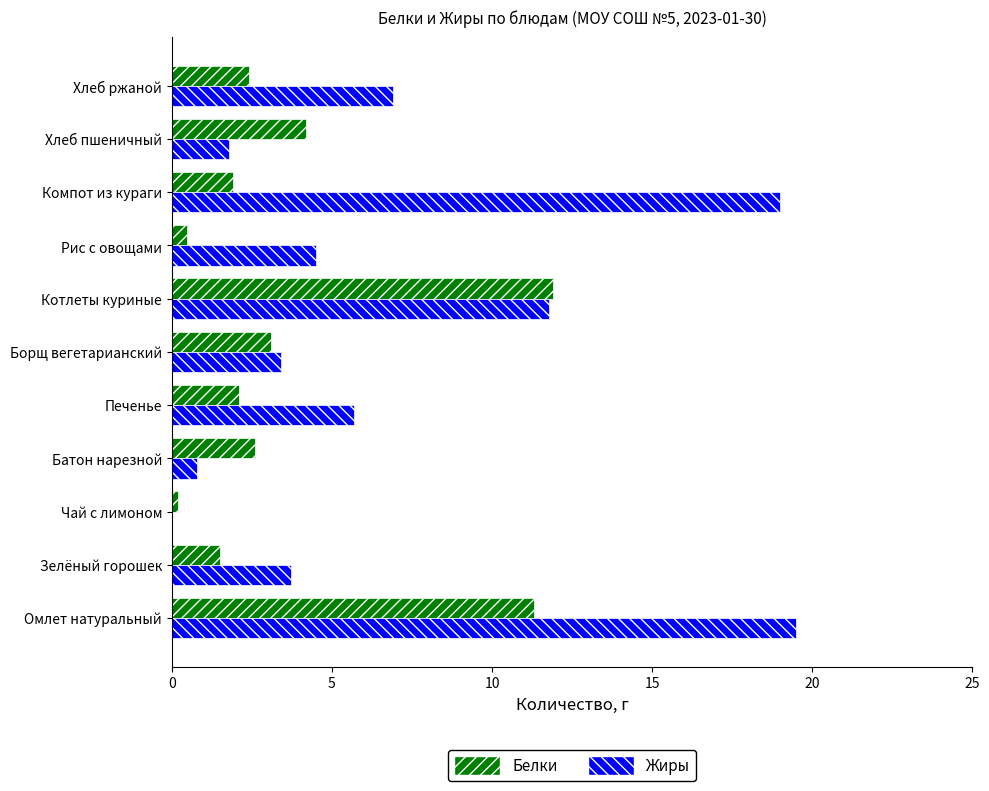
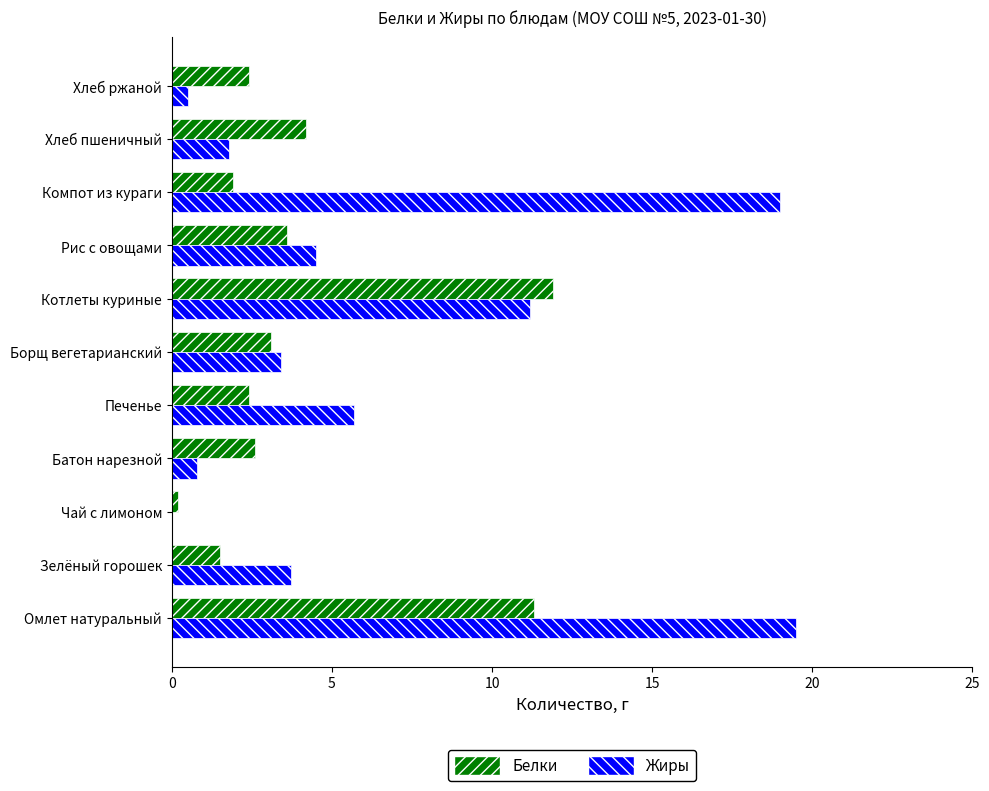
  {
    "Белки": {
      "Хлеб ржаной": 2.4,
      "Хлеб пшеничный": 4.2,
      "Компот из кураги": 1.9,
-     "Рис с овощами": 0.5,
+     "Рис с овощами": 3.6,
      "Котлеты куриные": 11.9,
      "Борщ вегетарианский": 3.1,
-     "Печенье": 2.1,
+     "Печенье": 2.4,
      "Батон нарезной": 2.6,
      "Чай с лимоном": 0.2,
      "Зелёный горошек": 1.5,
      "Омлет натуральный": 11.3
    },
    "Жиры": {
-     "Хлеб ржаной": 6.9,
+     "Хлеб ржаной": 0.5,
      "Хлеб пшеничный": 1.8,
      "Компот из кураги": 19.0,
      "Рис с овощами": 4.5,
-     "Котлеты куриные": 11.8,
+     "Котлеты куриные": 11.2,
      "Борщ вегетарианский": 3.4,
      "Печенье": 5.7,
      "Батон нарезной": 0.8,
      "Чай с лимоном": 0.0,
      "Зелёный горошек": 3.7,
      "Омлет натуральный": 19.5
    }
  }
